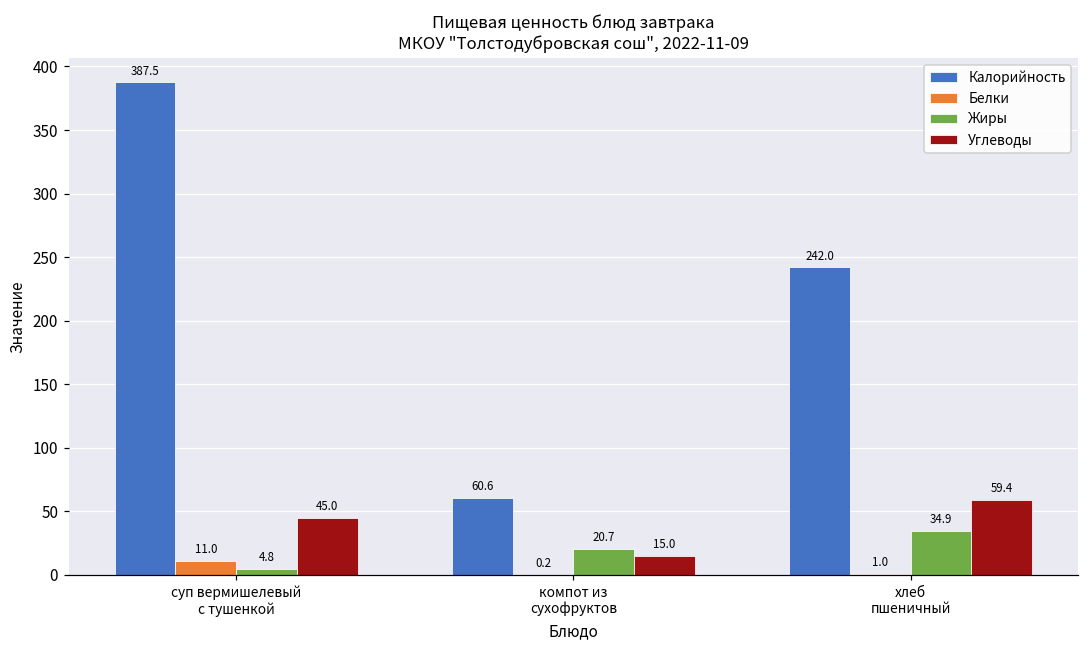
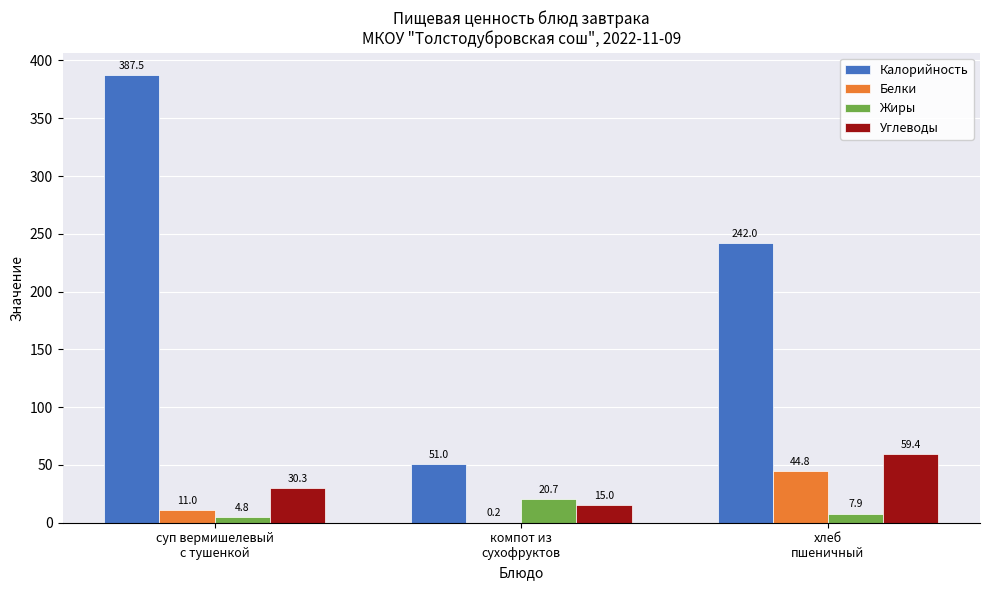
  {
    "Калорийность": {
      "суп вермишелевый с тушенкой": 387.5,
-     "компот из сухофруктов": 60.6,
+     "компот из сухофруктов": 51.0,
      "хлеб пшеничный": 242.0
    },
    "Белки": {
      "суп вермишелевый с тушенкой": 11.0,
      "компот из сухофруктов": 0.2,
-     "хлеб пшеничный": 1.0
+     "хлеб пшеничный": 44.8
    },
    "Жиры": {
      "суп вермишелевый с тушенкой": 4.8,
      "компот из сухофруктов": 20.7,
-     "хлеб пшеничный": 34.9
+     "хлеб пшеничный": 7.9
    },
    "Углеводы": {
-     "суп вермишелевый с тушенкой": 45.0,
+     "суп вермишелевый с тушенкой": 30.3,
      "компот из сухофруктов": 15.0,
      "хлеб пшеничный": 59.4
    }
  }
